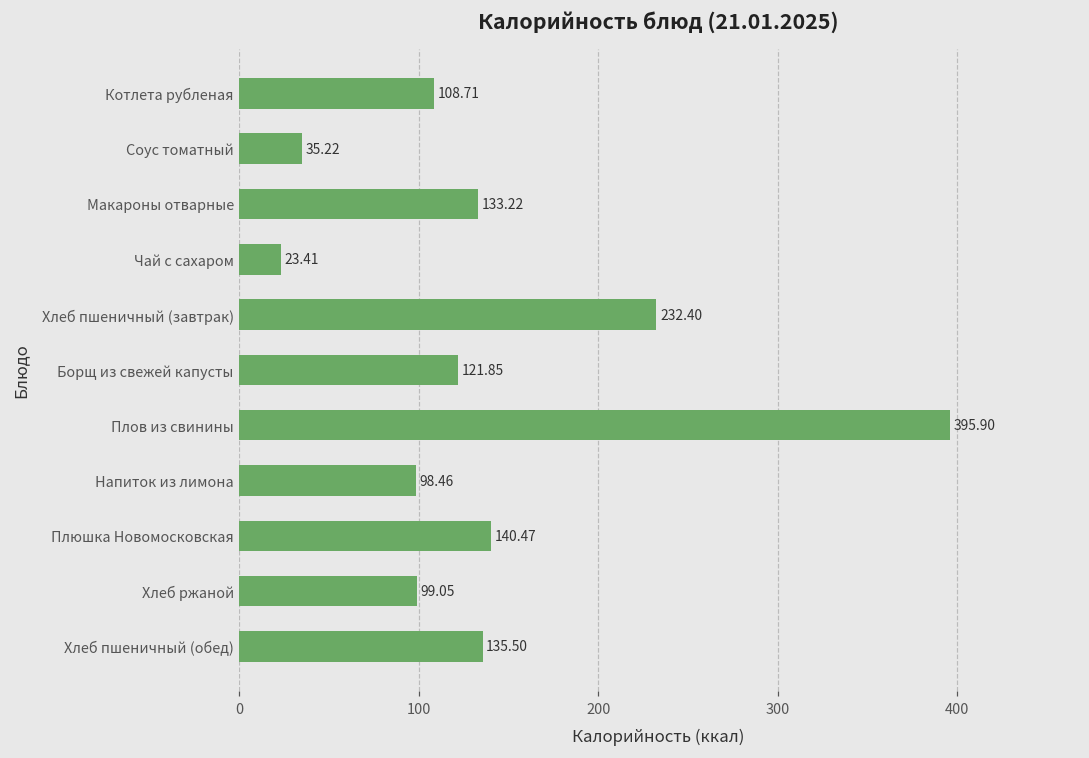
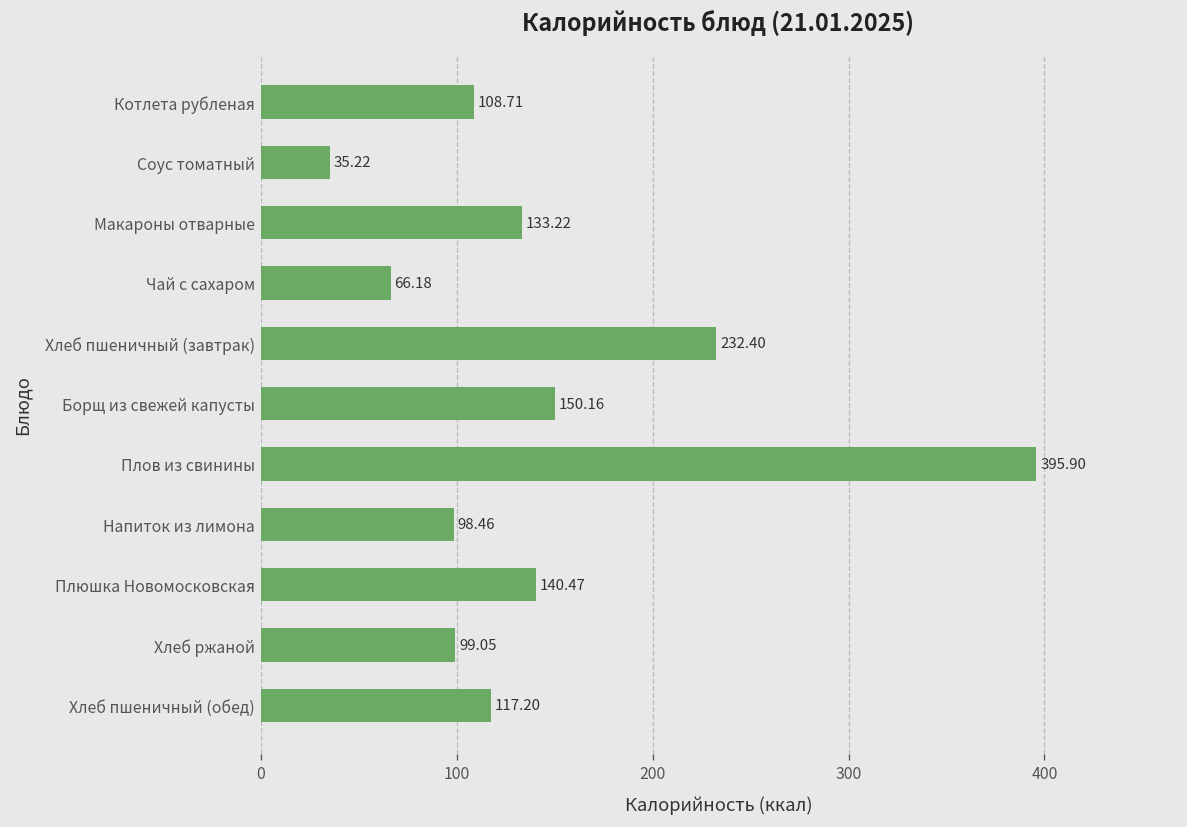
  {
    "Котлета рубленая": 108.71,
    "Соус томатный": 35.22,
    "Макароны отварные": 133.22,
-   "Чай с сахаром": 23.41,
+   "Чай с сахаром": 66.18,
    "Хлеб пшеничный (завтрак)": 232.40,
-   "Борщ из свежей капусты": 121.85,
+   "Борщ из свежей капусты": 150.16,
    "Плов из свинины": 395.90,
    "Напиток из лимона": 98.46,
    "Плюшка Новомосковская": 140.47,
    "Хлеб ржаной": 99.05,
-   "Хлеб пшеничный (обед)": 135.50
+   "Хлеб пшеничный (обед)": 117.20
  }
